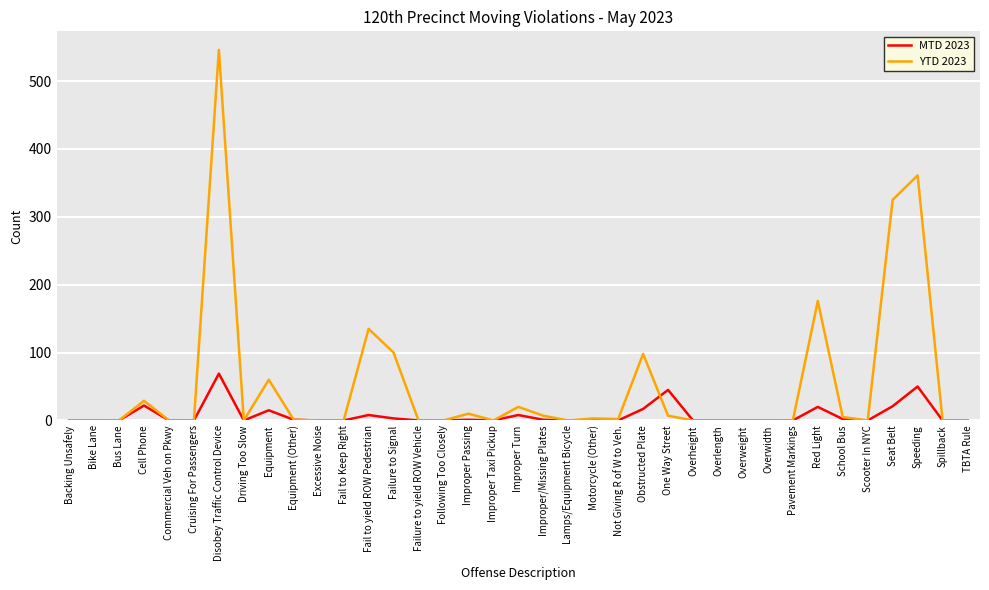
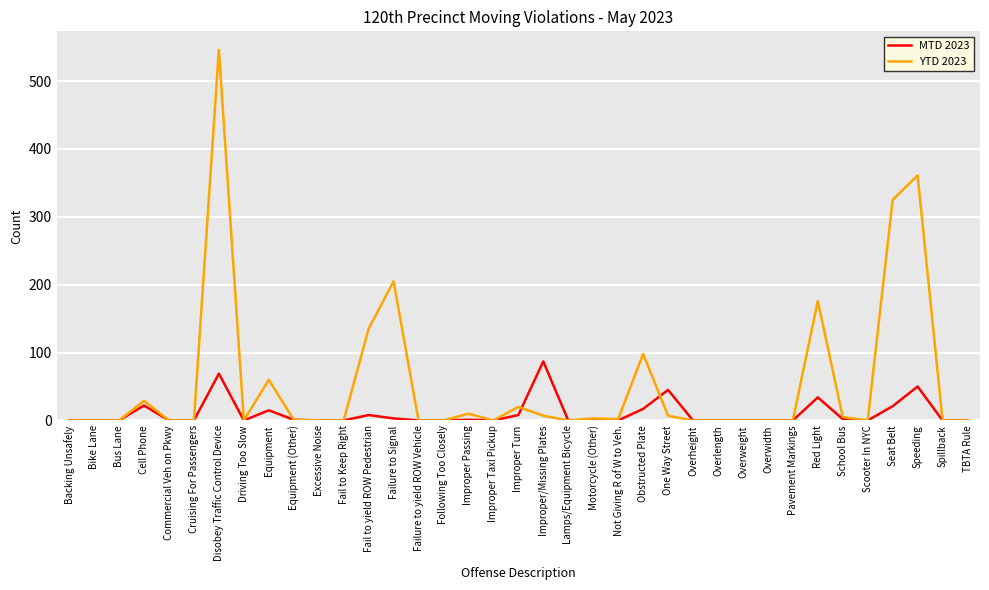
  {
    "MTD 2023": {
      "Cell Phone": 20,
      "Disobey Traffic Control Device": 70,
      "Equipment": 20,
      "Fail to yield ROW Pedestrian": 10,
      "Failure to Signal": 0,
      "Improper Passing": 0,
      "Improper Turn": 10,
-     "Improper/Missing Plates": 0,
+     "Improper/Missing Plates": 90,
      "Obstructed Plate": 20,
      "One Way Street": 50,
-     "Red Light": 20,
+     "Red Light": 30,
      "Seat Belt": 20,
      "Speeding": 50
    },
    "YTD 2023": {
      "Cell Phone": 30,
      "Disobey Traffic Control Device": 550,
      "Equipment": 60,
      "Fail to yield ROW Pedestrian": 140,
-     "Failure to Signal": 100,
+     "Failure to Signal": 210,
      "Improper Passing": 10,
      "Improper Turn": 20,
      "Improper/Missing Plates": 10,
      "Obstructed Plate": 100,
      "One Way Street": 10,
      "Red Light": 180,
      "Seat Belt": 330,
      "Speeding": 360
    }
  }
